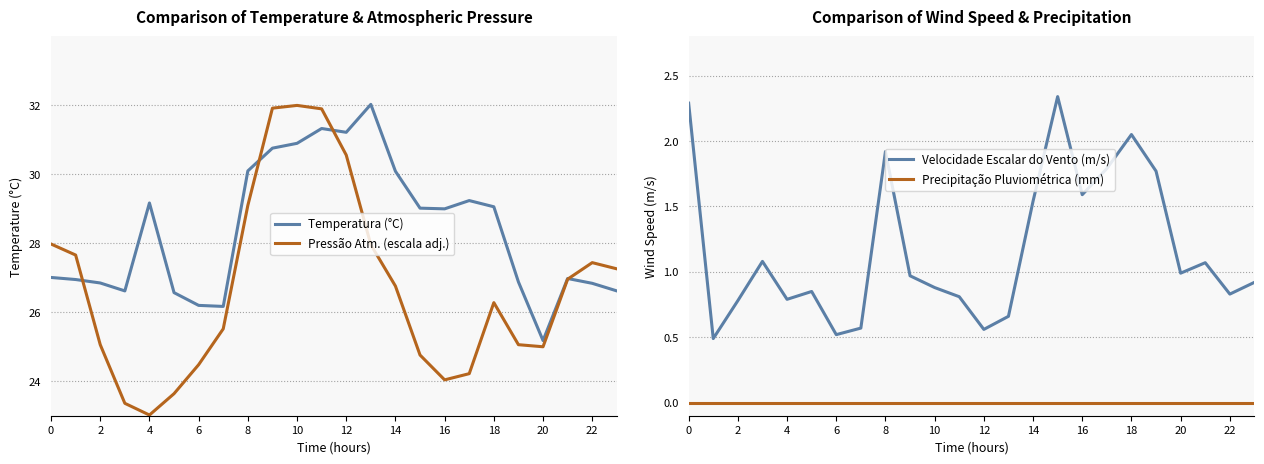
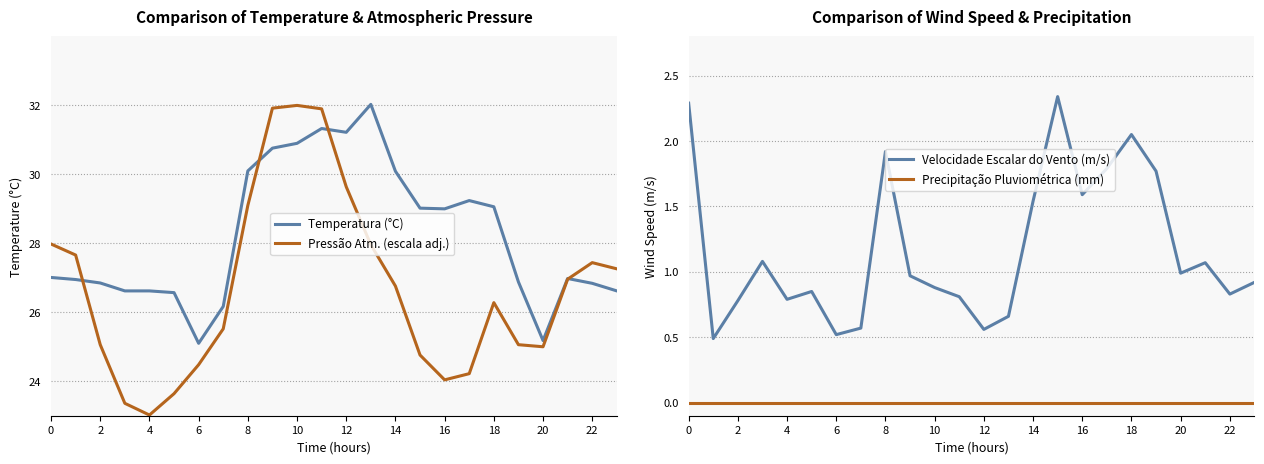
  {
    "Comparison of Temperature & Atmospheric Pressure": {
      "Temperatura (°C)": {
        "0": 27.0,
        "2": 26.9,
-       "4": 29.2,
-       "6": 26.2,
+       "4": 26.6,
+       "6": 25.1,
        "8": 30.1,
        "10": 30.9,
        "12": 31.2,
        "14": 30.1,
        "16": 29.0,
        "18": 29.1,
        "20": 25.2,
        "22": 26.8
      },
      "Pressão Atm. (escala adj.)": {
        "0": 28.0,
        "2": 25.1,
        "4": 23.0,
        "6": 24.5,
        "8": 29.1,
        "10": 32.0,
-       "12": 30.6,
+       "12": 29.6,
        "14": 26.8,
        "16": 24.0,
        "18": 26.3,
        "20": 25.0,
        "22": 27.4
      }
    },
    "Comparison of Wind Speed & Precipitation": {
      "Velocidade Escalar do Vento (m/s)": {
        "0": 2.29,
        "2": 0.78,
        "4": 0.79,
        "6": 0.52,
        "10": 0.88,
        "12": 0.56,
        "14": 1.54,
        "16": 1.59,
        "18": 2.05,
        "20": 0.99,
        "22": 0.83
      },
      "Precipitação Pluviométrica (mm)": {
        "0": 0.00,
        "2": 0.00,
        "4": 0.00,
        "6": 0.00,
        "8": 0.00,
        "10": 0.00,
        "12": 0.00,
        "14": 0.00,
        "16": 0.00,
        "18": 0.00,
        "20": 0.00,
        "22": 0.00
      }
    }
  }
